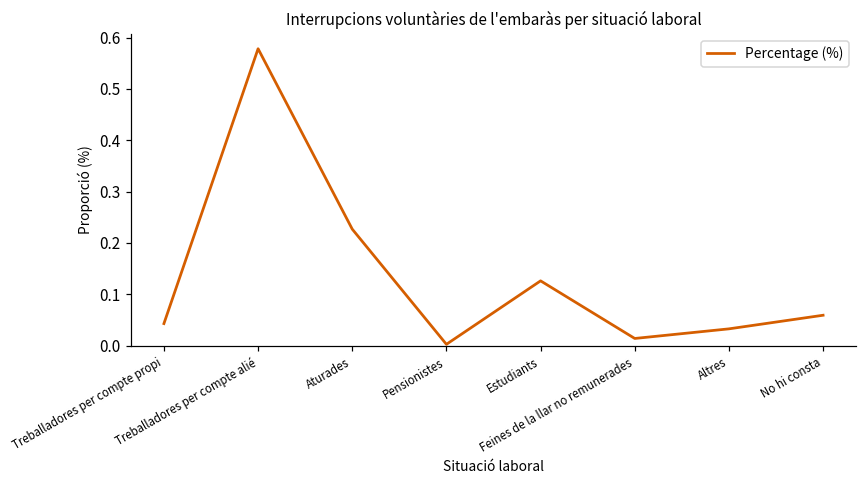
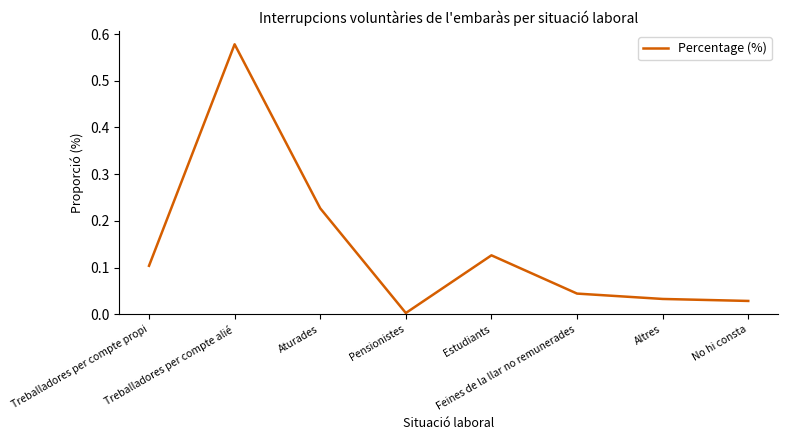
  {
-   "Treballadores per compte propi": 0.04,
+   "Treballadores per compte propi": 0.10,
    "Treballadores per compte alié": 0.58,
    "Aturades": 0.23,
    "Pensionistes": 0.00,
    "Estudiants": 0.13,
-   "Feines de la llar no remunerades": 0.01,
+   "Feines de la llar no remunerades": 0.04,
    "Altres": 0.03,
-   "No hi consta": 0.06
+   "No hi consta": 0.03
  }
